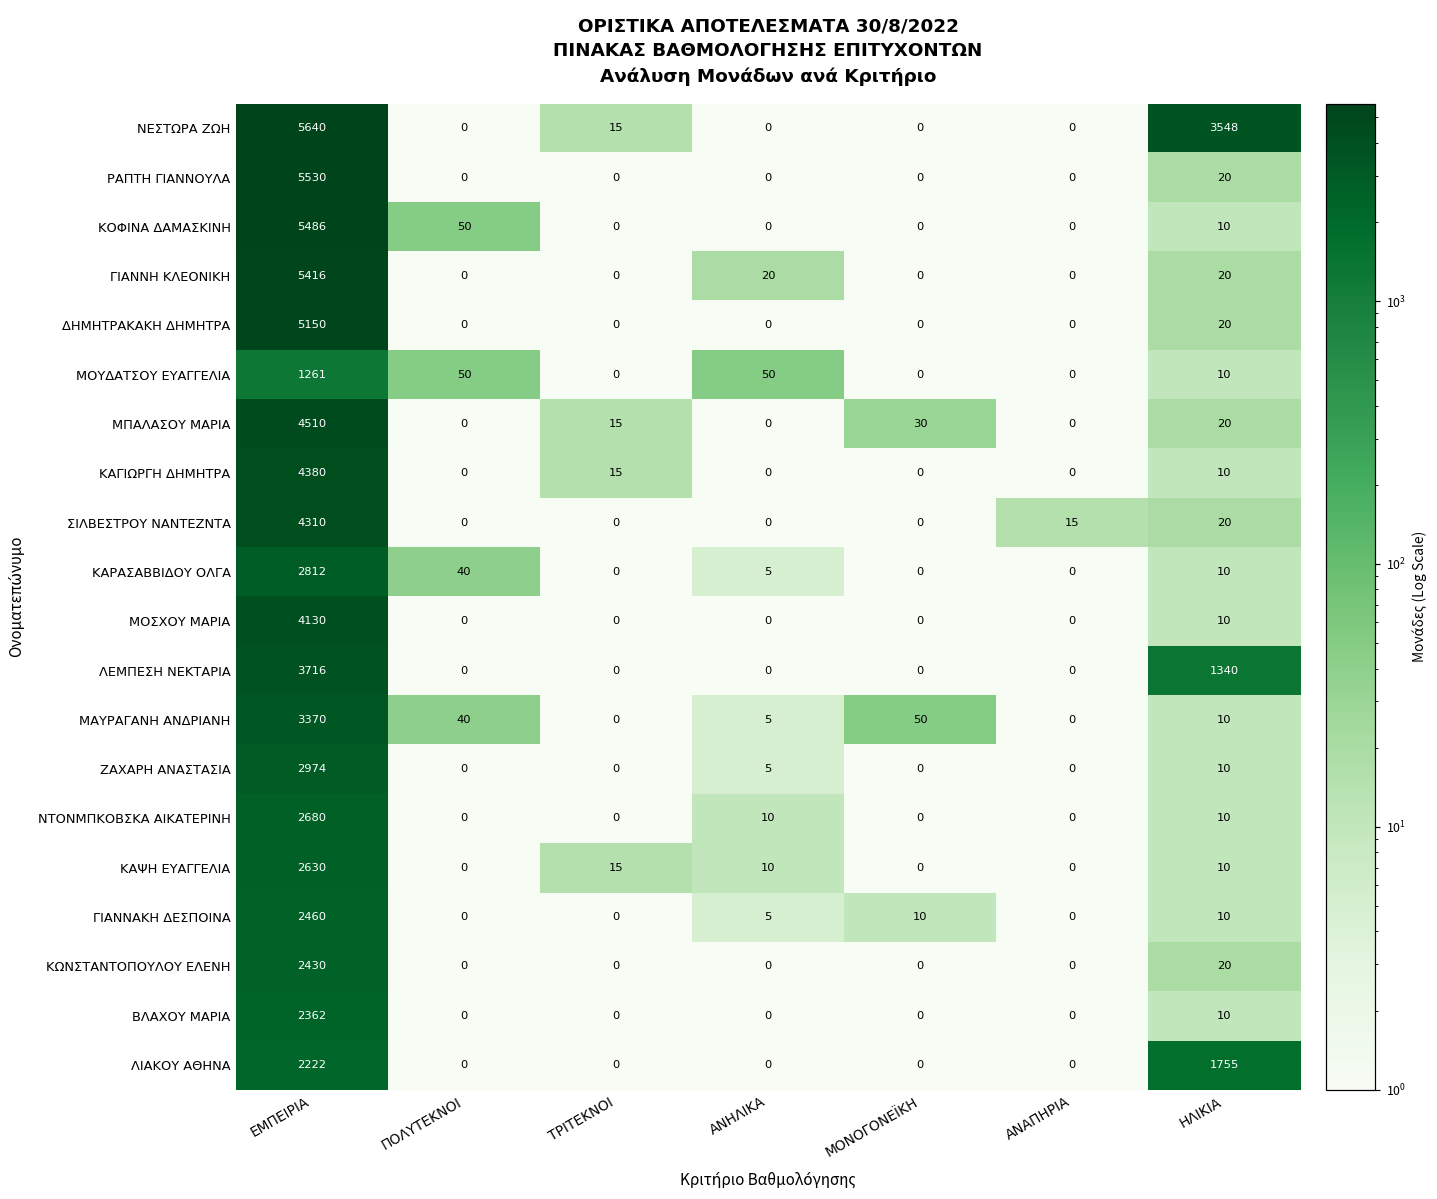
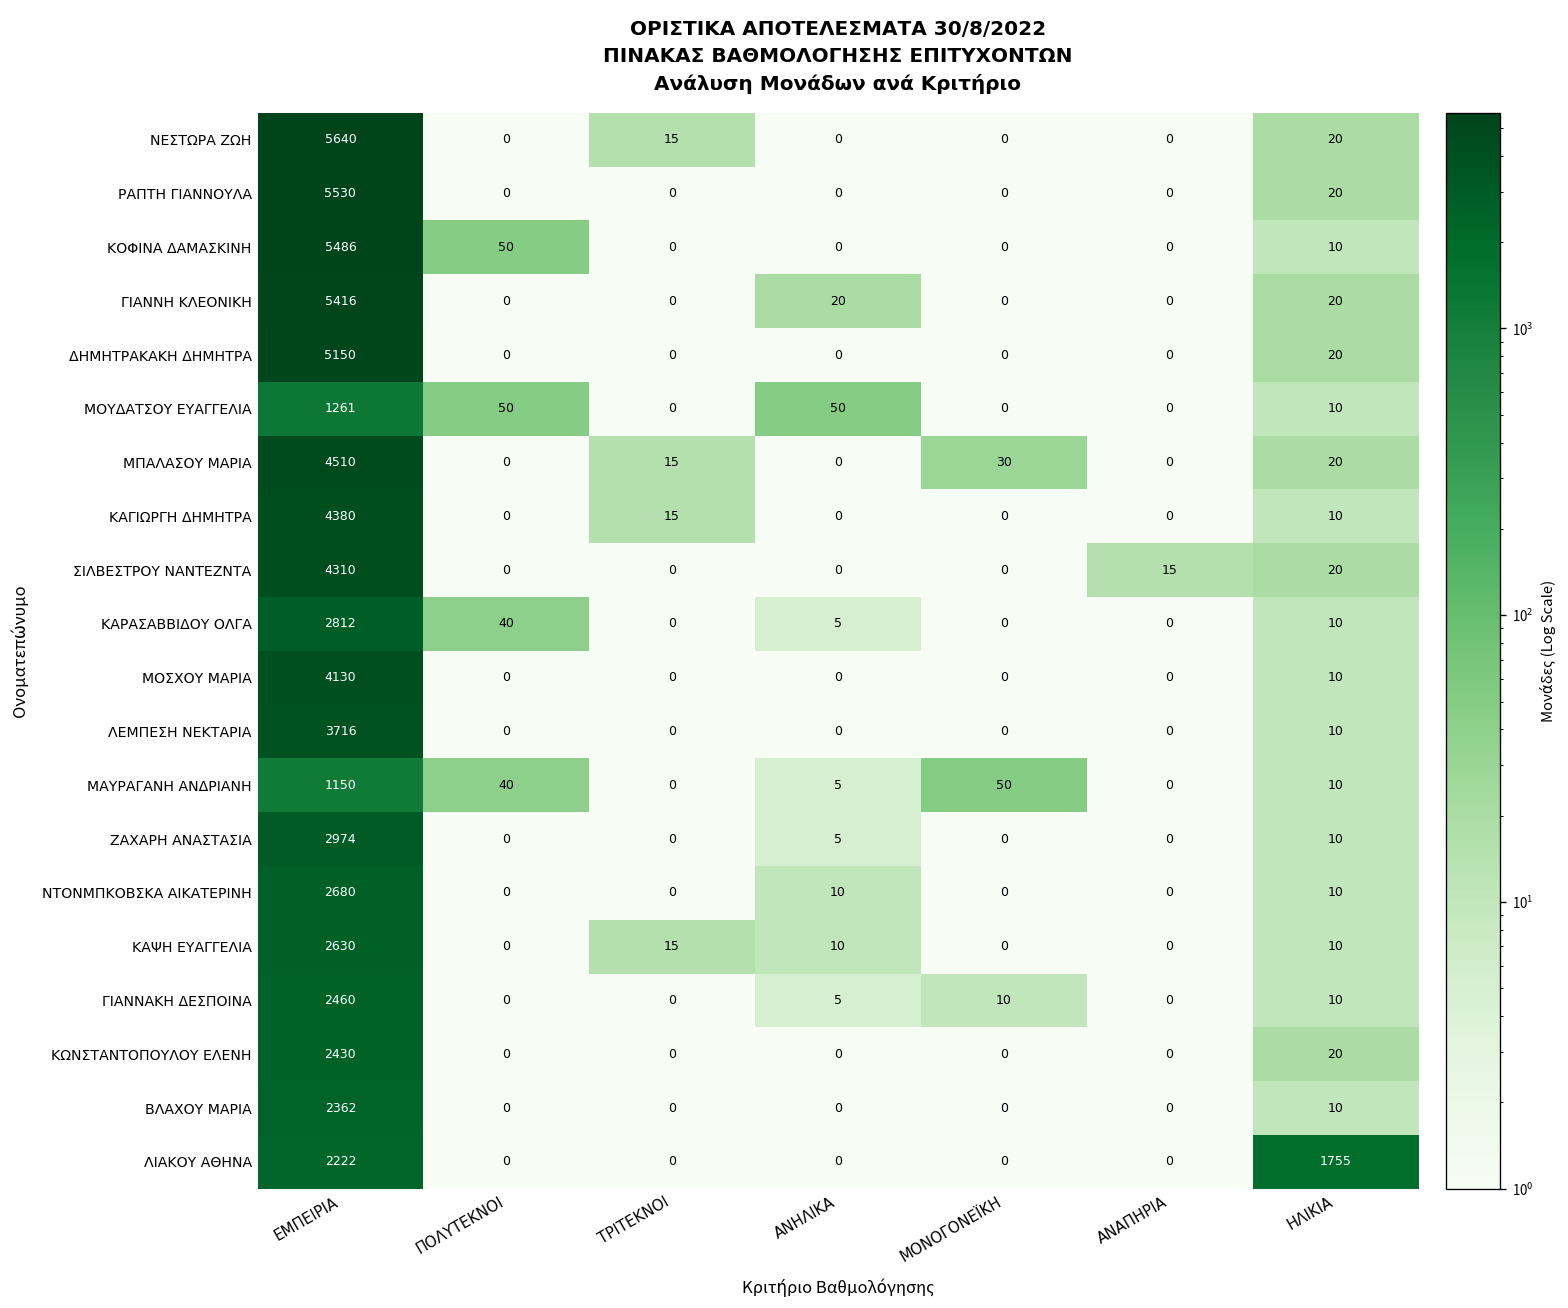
  {
    "ΝΕΣΤΩΡΑ ΖΩΗ": {
      "ΕΜΠΕΙΡΙΑ": 5640,
      "ΠΟΛΥΤΕΚΝΟΙ": 0,
      "ΤΡΙΤΕΚΝΟΙ": 15,
      "ΑΝΗΛΙΚΑ": 0,
      "ΜΟΝΟΓΟΝΕΪΚΗ": 0,
      "ΑΝΑΠΗΡΙΑ": 0,
-     "ΗΛΙΚΙΑ": 3548
+     "ΗΛΙΚΙΑ": 20
    },
    "ΡΑΠΤΗ ΓΙΑΝΝΟΥΛΑ": {
      "ΕΜΠΕΙΡΙΑ": 5530,
      "ΠΟΛΥΤΕΚΝΟΙ": 0,
      "ΤΡΙΤΕΚΝΟΙ": 0,
      "ΑΝΗΛΙΚΑ": 0,
      "ΜΟΝΟΓΟΝΕΪΚΗ": 0,
      "ΑΝΑΠΗΡΙΑ": 0,
      "ΗΛΙΚΙΑ": 20
    },
    "ΚΟΦΙΝΑ ΔΑΜΑΣΚΙΝΗ": {
      "ΕΜΠΕΙΡΙΑ": 5486,
      "ΠΟΛΥΤΕΚΝΟΙ": 50,
      "ΤΡΙΤΕΚΝΟΙ": 0,
      "ΑΝΗΛΙΚΑ": 0,
      "ΜΟΝΟΓΟΝΕΪΚΗ": 0,
      "ΑΝΑΠΗΡΙΑ": 0,
      "ΗΛΙΚΙΑ": 10
    },
    "ΓΙΑΝΝΗ ΚΛΕΟΝΙΚΗ": {
      "ΕΜΠΕΙΡΙΑ": 5416,
      "ΠΟΛΥΤΕΚΝΟΙ": 0,
      "ΤΡΙΤΕΚΝΟΙ": 0,
      "ΑΝΗΛΙΚΑ": 20,
      "ΜΟΝΟΓΟΝΕΪΚΗ": 0,
      "ΑΝΑΠΗΡΙΑ": 0,
      "ΗΛΙΚΙΑ": 20
    },
    "ΔΗΜΗΤΡΑΚΑΚΗ ΔΗΜΗΤΡΑ": {
      "ΕΜΠΕΙΡΙΑ": 5150,
      "ΠΟΛΥΤΕΚΝΟΙ": 0,
      "ΤΡΙΤΕΚΝΟΙ": 0,
      "ΑΝΗΛΙΚΑ": 0,
      "ΜΟΝΟΓΟΝΕΪΚΗ": 0,
      "ΑΝΑΠΗΡΙΑ": 0,
      "ΗΛΙΚΙΑ": 20
    },
    "ΜΟΥΔΑΤΣΟΥ ΕΥΑΓΓΕΛΙΑ": {
      "ΕΜΠΕΙΡΙΑ": 1261,
      "ΠΟΛΥΤΕΚΝΟΙ": 50,
      "ΤΡΙΤΕΚΝΟΙ": 0,
      "ΑΝΗΛΙΚΑ": 50,
      "ΜΟΝΟΓΟΝΕΪΚΗ": 0,
      "ΑΝΑΠΗΡΙΑ": 0,
      "ΗΛΙΚΙΑ": 10
    },
    "ΜΠΑΛΑΣΟΥ ΜΑΡΙΑ": {
      "ΕΜΠΕΙΡΙΑ": 4510,
      "ΠΟΛΥΤΕΚΝΟΙ": 0,
      "ΤΡΙΤΕΚΝΟΙ": 15,
      "ΑΝΗΛΙΚΑ": 0,
      "ΜΟΝΟΓΟΝΕΪΚΗ": 30,
      "ΑΝΑΠΗΡΙΑ": 0,
      "ΗΛΙΚΙΑ": 20
    },
    "ΚΑΓΙΩΡΓΗ ΔΗΜΗΤΡΑ": {
      "ΕΜΠΕΙΡΙΑ": 4380,
      "ΠΟΛΥΤΕΚΝΟΙ": 0,
      "ΤΡΙΤΕΚΝΟΙ": 15,
      "ΑΝΗΛΙΚΑ": 0,
      "ΜΟΝΟΓΟΝΕΪΚΗ": 0,
      "ΑΝΑΠΗΡΙΑ": 0,
      "ΗΛΙΚΙΑ": 10
    },
    "ΣΙΛΒΕΣΤΡΟΥ ΝΑΝΤΕΖΝΤΑ": {
      "ΕΜΠΕΙΡΙΑ": 4310,
      "ΠΟΛΥΤΕΚΝΟΙ": 0,
      "ΤΡΙΤΕΚΝΟΙ": 0,
      "ΑΝΗΛΙΚΑ": 0,
      "ΜΟΝΟΓΟΝΕΪΚΗ": 0,
      "ΑΝΑΠΗΡΙΑ": 15,
      "ΗΛΙΚΙΑ": 20
    },
    "ΚΑΡΑΣΑΒΒΙΔΟΥ ΟΛΓΑ": {
      "ΕΜΠΕΙΡΙΑ": 2812,
      "ΠΟΛΥΤΕΚΝΟΙ": 40,
      "ΤΡΙΤΕΚΝΟΙ": 0,
      "ΑΝΗΛΙΚΑ": 5,
      "ΜΟΝΟΓΟΝΕΪΚΗ": 0,
      "ΑΝΑΠΗΡΙΑ": 0,
      "ΗΛΙΚΙΑ": 10
    },
    "ΜΟΣΧΟΥ ΜΑΡΙΑ": {
      "ΕΜΠΕΙΡΙΑ": 4130,
      "ΠΟΛΥΤΕΚΝΟΙ": 0,
      "ΤΡΙΤΕΚΝΟΙ": 0,
      "ΑΝΗΛΙΚΑ": 0,
      "ΜΟΝΟΓΟΝΕΪΚΗ": 0,
      "ΑΝΑΠΗΡΙΑ": 0,
      "ΗΛΙΚΙΑ": 10
    },
    "ΛΕΜΠΕΣΗ ΝΕΚΤΑΡΙΑ": {
      "ΕΜΠΕΙΡΙΑ": 3716,
      "ΠΟΛΥΤΕΚΝΟΙ": 0,
      "ΤΡΙΤΕΚΝΟΙ": 0,
      "ΑΝΗΛΙΚΑ": 0,
      "ΜΟΝΟΓΟΝΕΪΚΗ": 0,
      "ΑΝΑΠΗΡΙΑ": 0,
-     "ΗΛΙΚΙΑ": 1340
+     "ΗΛΙΚΙΑ": 10
    },
    "ΜΑΥΡΑΓΑΝΗ ΑΝΔΡΙΑΝΗ": {
-     "ΕΜΠΕΙΡΙΑ": 3370,
+     "ΕΜΠΕΙΡΙΑ": 1150,
      "ΠΟΛΥΤΕΚΝΟΙ": 40,
      "ΤΡΙΤΕΚΝΟΙ": 0,
      "ΑΝΗΛΙΚΑ": 5,
      "ΜΟΝΟΓΟΝΕΪΚΗ": 50,
      "ΑΝΑΠΗΡΙΑ": 0,
      "ΗΛΙΚΙΑ": 10
    },
    "ΖΑΧΑΡΗ ΑΝΑΣΤΑΣΙΑ": {
      "ΕΜΠΕΙΡΙΑ": 2974,
      "ΠΟΛΥΤΕΚΝΟΙ": 0,
      "ΤΡΙΤΕΚΝΟΙ": 0,
      "ΑΝΗΛΙΚΑ": 5,
      "ΜΟΝΟΓΟΝΕΪΚΗ": 0,
      "ΑΝΑΠΗΡΙΑ": 0,
      "ΗΛΙΚΙΑ": 10
    },
    "ΝΤΟΝΜΠΚΟΒΣΚΑ ΑΙΚΑΤΕΡΙΝΗ": {
      "ΕΜΠΕΙΡΙΑ": 2680,
      "ΠΟΛΥΤΕΚΝΟΙ": 0,
      "ΤΡΙΤΕΚΝΟΙ": 0,
      "ΑΝΗΛΙΚΑ": 10,
      "ΜΟΝΟΓΟΝΕΪΚΗ": 0,
      "ΑΝΑΠΗΡΙΑ": 0,
      "ΗΛΙΚΙΑ": 10
    },
    "ΚΑΨΗ ΕΥΑΓΓΕΛΙΑ": {
      "ΕΜΠΕΙΡΙΑ": 2630,
      "ΠΟΛΥΤΕΚΝΟΙ": 0,
      "ΤΡΙΤΕΚΝΟΙ": 15,
      "ΑΝΗΛΙΚΑ": 10,
      "ΜΟΝΟΓΟΝΕΪΚΗ": 0,
      "ΑΝΑΠΗΡΙΑ": 0,
      "ΗΛΙΚΙΑ": 10
    },
    "ΓΙΑΝΝΑΚΗ ΔΕΣΠΟΙΝΑ": {
      "ΕΜΠΕΙΡΙΑ": 2460,
      "ΠΟΛΥΤΕΚΝΟΙ": 0,
      "ΤΡΙΤΕΚΝΟΙ": 0,
      "ΑΝΗΛΙΚΑ": 5,
      "ΜΟΝΟΓΟΝΕΪΚΗ": 10,
      "ΑΝΑΠΗΡΙΑ": 0,
      "ΗΛΙΚΙΑ": 10
    },
    "ΚΩΝΣΤΑΝΤΟΠΟΥΛΟΥ ΕΛΕΝΗ": {
      "ΕΜΠΕΙΡΙΑ": 2430,
      "ΠΟΛΥΤΕΚΝΟΙ": 0,
      "ΤΡΙΤΕΚΝΟΙ": 0,
      "ΑΝΗΛΙΚΑ": 0,
      "ΜΟΝΟΓΟΝΕΪΚΗ": 0,
      "ΑΝΑΠΗΡΙΑ": 0,
      "ΗΛΙΚΙΑ": 20
    },
    "ΒΛΑΧΟΥ ΜΑΡΙΑ": {
      "ΕΜΠΕΙΡΙΑ": 2362,
      "ΠΟΛΥΤΕΚΝΟΙ": 0,
      "ΤΡΙΤΕΚΝΟΙ": 0,
      "ΑΝΗΛΙΚΑ": 0,
      "ΜΟΝΟΓΟΝΕΪΚΗ": 0,
      "ΑΝΑΠΗΡΙΑ": 0,
      "ΗΛΙΚΙΑ": 10
    },
    "ΛΙΑΚΟΥ ΑΘΗΝΑ": {
      "ΕΜΠΕΙΡΙΑ": 2222,
      "ΠΟΛΥΤΕΚΝΟΙ": 0,
      "ΤΡΙΤΕΚΝΟΙ": 0,
      "ΑΝΗΛΙΚΑ": 0,
      "ΜΟΝΟΓΟΝΕΪΚΗ": 0,
      "ΑΝΑΠΗΡΙΑ": 0,
      "ΗΛΙΚΙΑ": 1755
    }
  }
